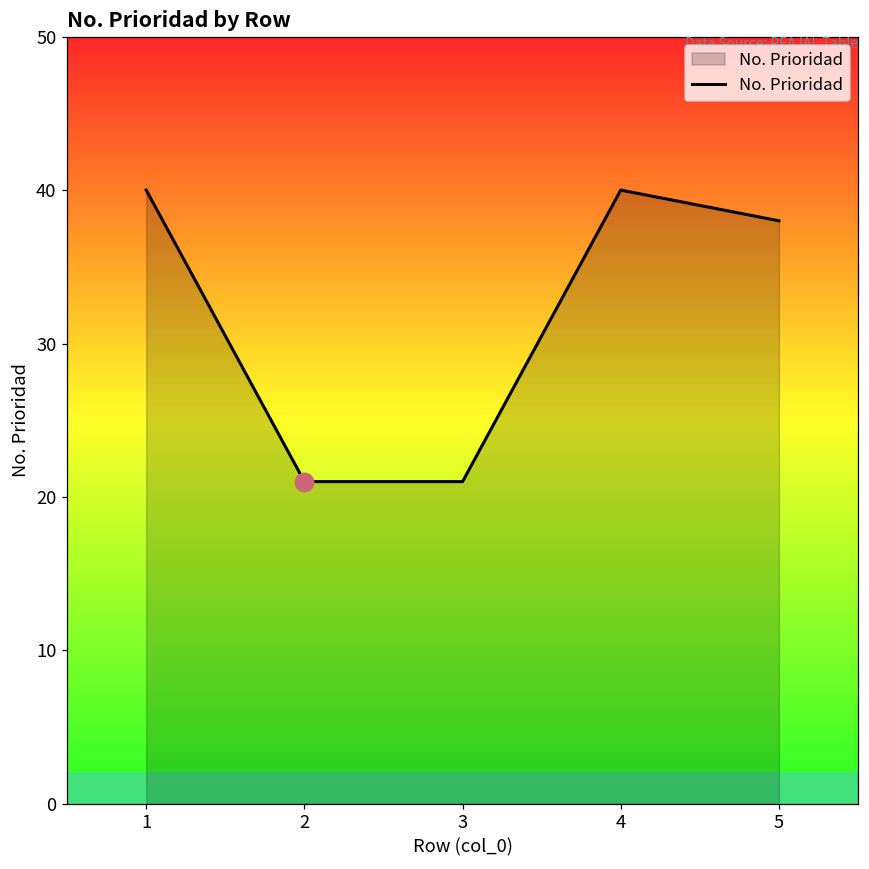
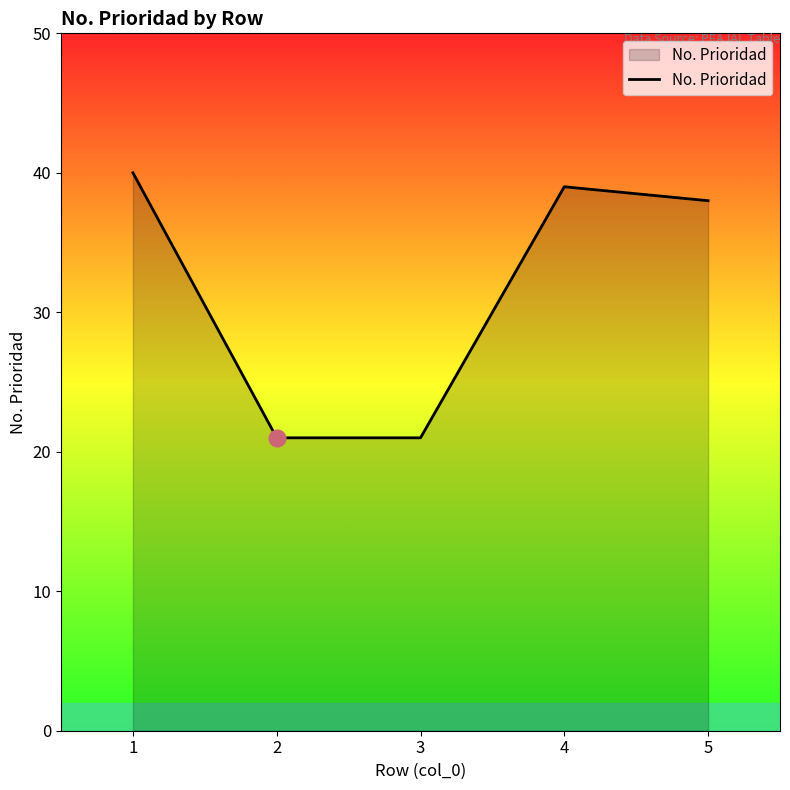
  {
    "No. Prioridad": {
      "1": 40,
      "3": 21,
-     "4": 40,
+     "4": 39,
      "5": 38
    }
  }
